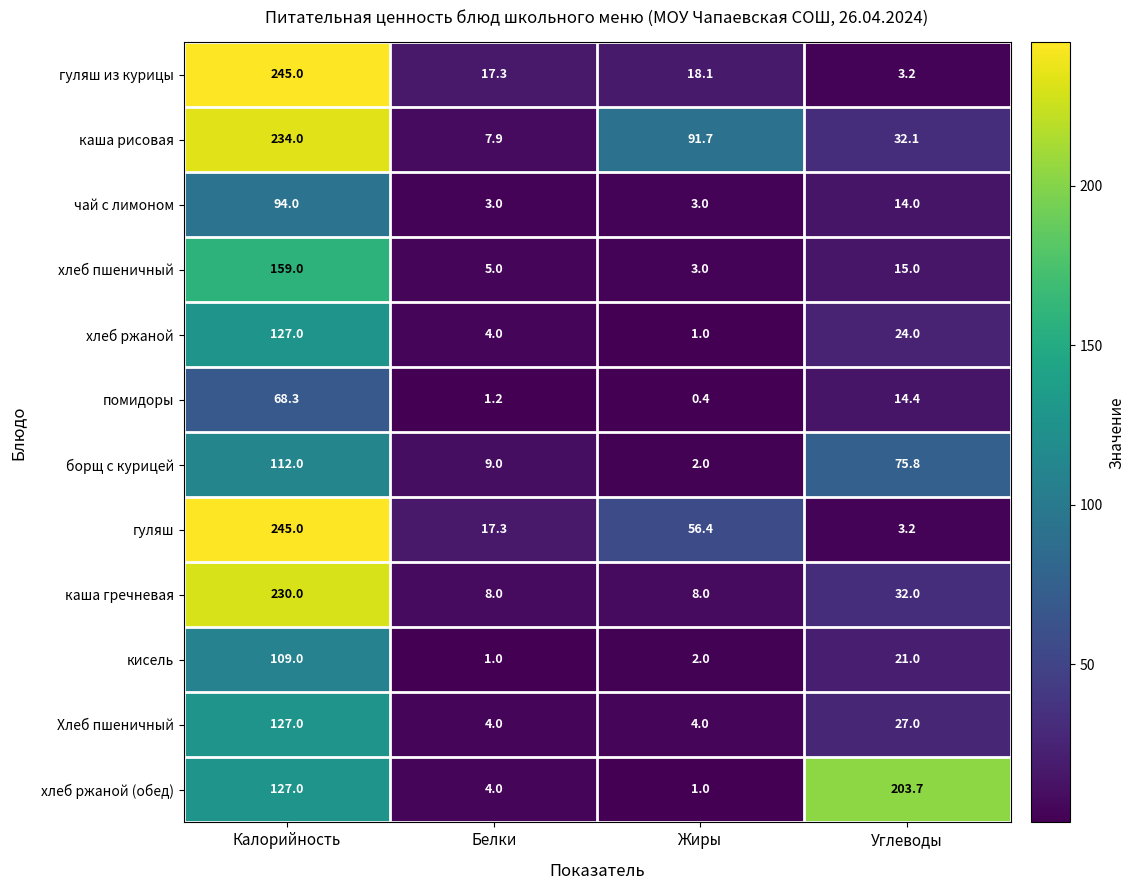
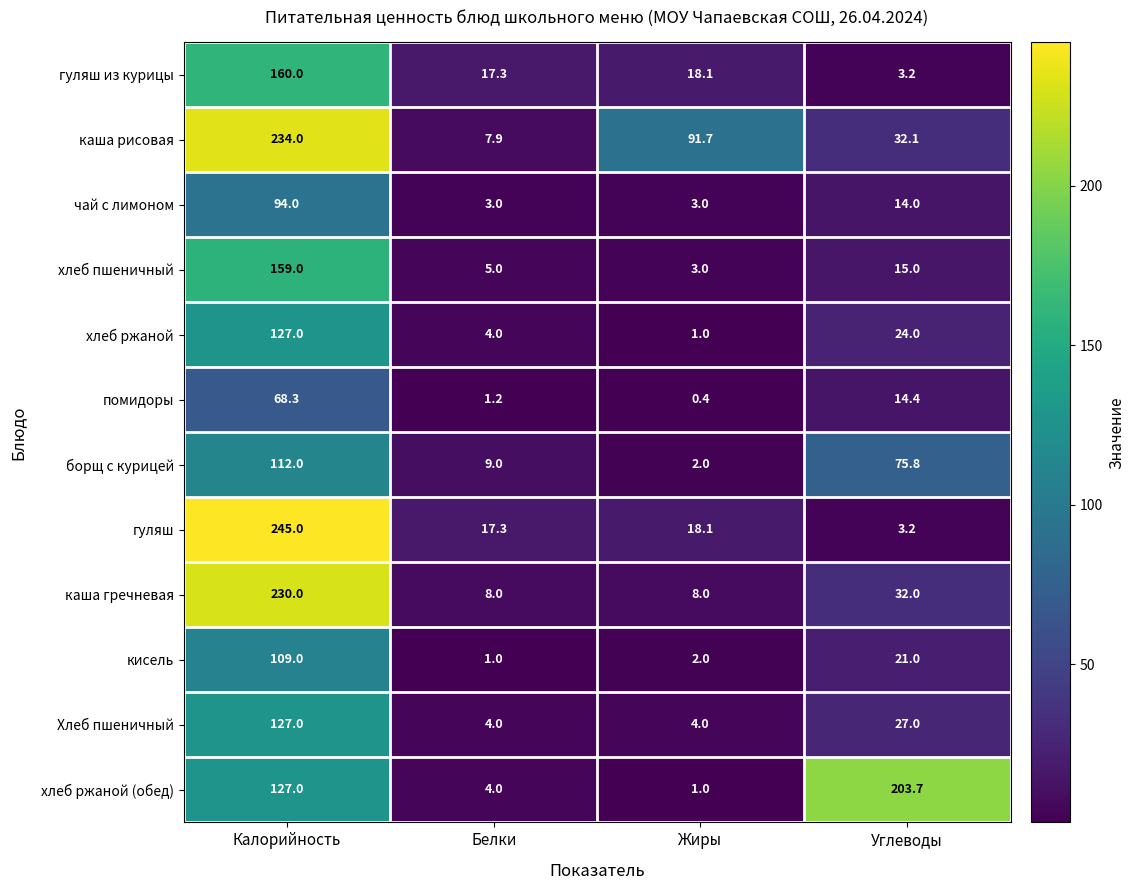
  {
    "гуляш из курицы": {
-     "Калорийность": 245.0,
+     "Калорийность": 160.0,
      "Белки": 17.3,
      "Жиры": 18.1,
      "Углеводы": 3.2
    },
    "каша рисовая": {
      "Калорийность": 234.0,
      "Белки": 7.9,
      "Жиры": 91.7,
      "Углеводы": 32.1
    },
    "чай с лимоном": {
      "Калорийность": 94.0,
      "Белки": 3.0,
      "Жиры": 3.0,
      "Углеводы": 14.0
    },
    "хлеб пшеничный": {
      "Калорийность": 159.0,
      "Белки": 5.0,
      "Жиры": 3.0,
      "Углеводы": 15.0
    },
    "хлеб ржаной": {
      "Калорийность": 127.0,
      "Белки": 4.0,
      "Жиры": 1.0,
      "Углеводы": 24.0
    },
    "помидоры": {
      "Калорийность": 68.3,
      "Белки": 1.2,
      "Жиры": 0.4,
      "Углеводы": 14.4
    },
    "борщ с курицей": {
      "Калорийность": 112.0,
      "Белки": 9.0,
      "Жиры": 2.0,
      "Углеводы": 75.8
    },
    "гуляш": {
      "Калорийность": 245.0,
      "Белки": 17.3,
-     "Жиры": 56.4,
+     "Жиры": 18.1,
      "Углеводы": 3.2
    },
    "каша гречневая": {
      "Калорийность": 230.0,
      "Белки": 8.0,
      "Жиры": 8.0,
      "Углеводы": 32.0
    },
    "кисель": {
      "Калорийность": 109.0,
      "Белки": 1.0,
      "Жиры": 2.0,
      "Углеводы": 21.0
    },
    "Хлеб пшеничный": {
      "Калорийность": 127.0,
      "Белки": 4.0,
      "Жиры": 4.0,
      "Углеводы": 27.0
    },
    "хлеб ржаной (обед)": {
      "Калорийность": 127.0,
      "Белки": 4.0,
      "Жиры": 1.0,
      "Углеводы": 203.7
    }
  }
